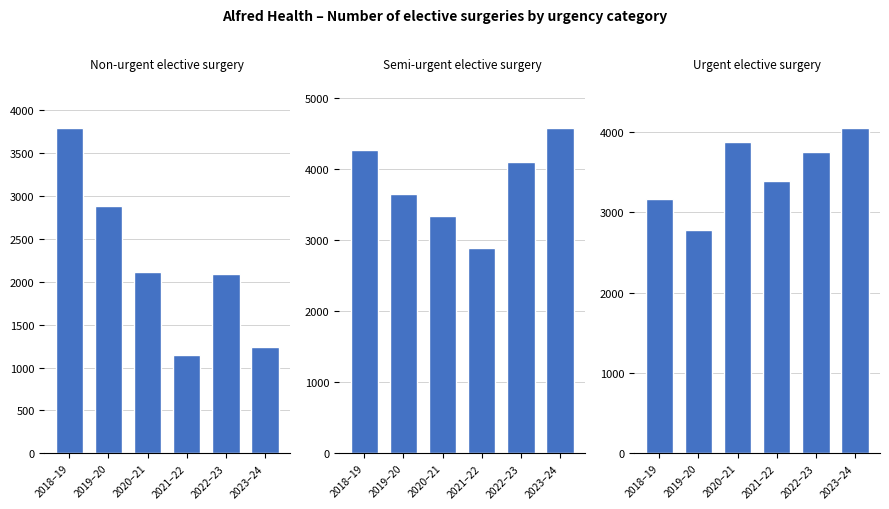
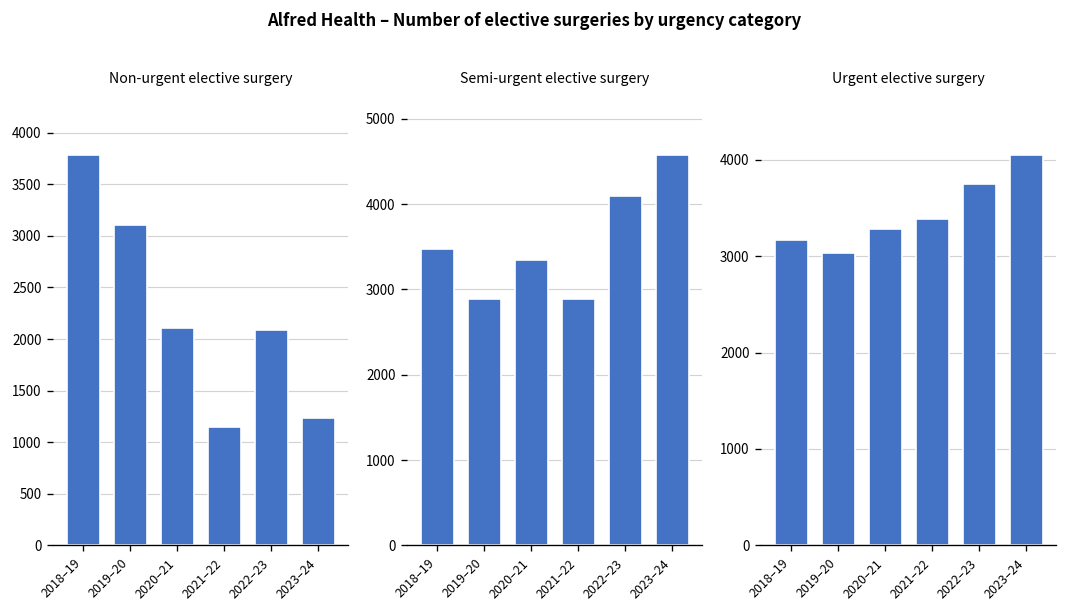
  {
    "Non-urgent elective surgery": {
      "2018–19": 3800,
-     "2019–20": 2900,
+     "2019–20": 3100,
      "2020–21": 2100,
      "2021–22": 1100,
      "2022–23": 2100,
      "2023–24": 1200
    },
    "Semi-urgent elective surgery": {
-     "2018–19": 4300,
-     "2019–20": 3600,
+     "2018–19": 3500,
+     "2019–20": 2900,
      "2020–21": 3300,
      "2021–22": 2900,
      "2022–23": 4100,
      "2023–24": 4600
    },
    "Urgent elective surgery": {
      "2018–19": 3200,
-     "2019–20": 2800,
-     "2020–21": 3900,
+     "2019–20": 3000,
+     "2020–21": 3300,
      "2021–22": 3400,
      "2022–23": 3700,
      "2023–24": 4100
    }
  }
